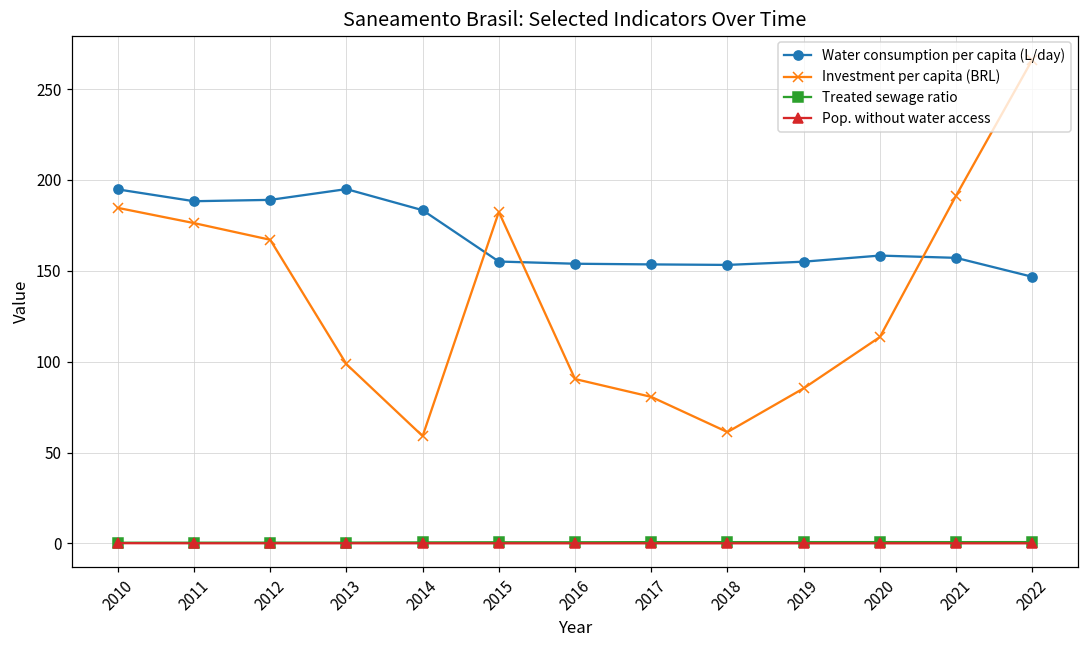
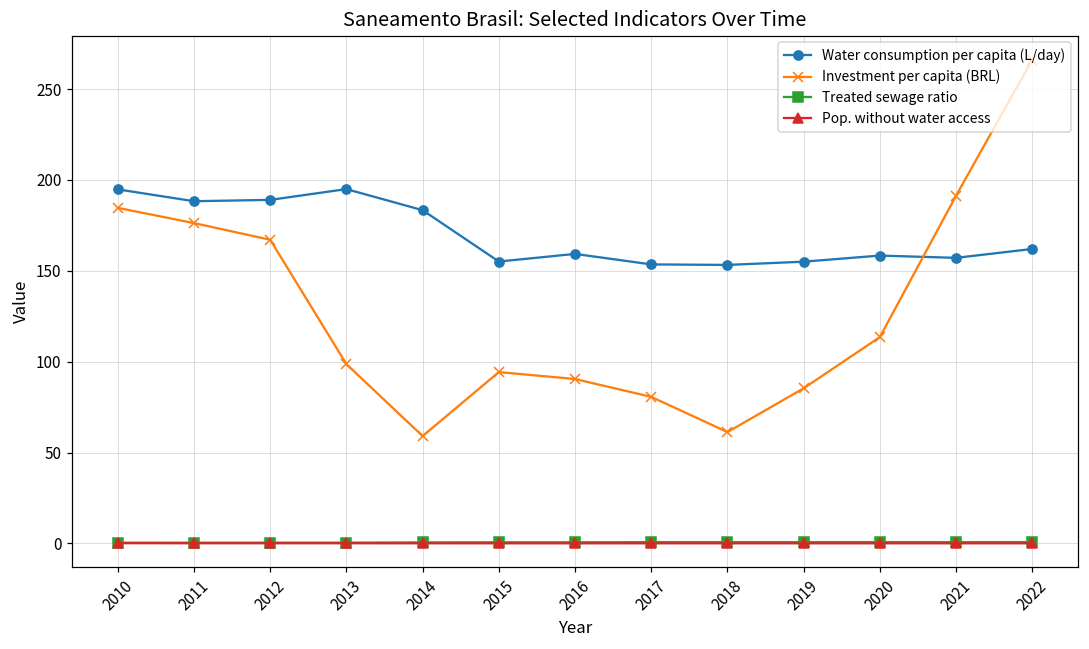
  {
    "Water consumption per capita (L/day)": {
      "2010": 195,
      "2011": 188,
      "2012": 189,
      "2013": 195,
      "2014": 183,
      "2015": 155,
-     "2016": 154,
+     "2016": 159,
      "2017": 154,
      "2018": 153,
      "2019": 155,
      "2020": 158,
      "2021": 157,
-     "2022": 147
+     "2022": 162
    },
    "Investment per capita (BRL)": {
      "2010": 185,
      "2011": 176,
      "2012": 167,
      "2013": 99,
      "2014": 59,
-     "2015": 182,
+     "2015": 94,
      "2016": 90,
      "2017": 81,
      "2018": 61,
      "2019": 85,
      "2020": 114,
      "2021": 191
    }
  }
